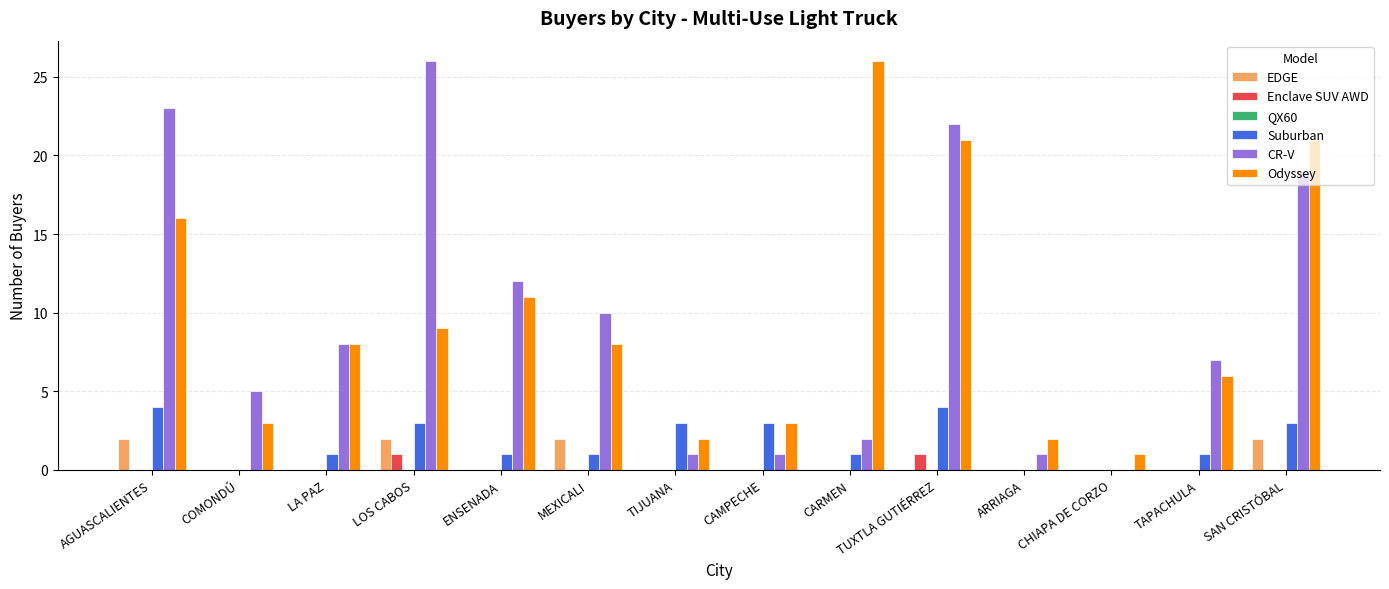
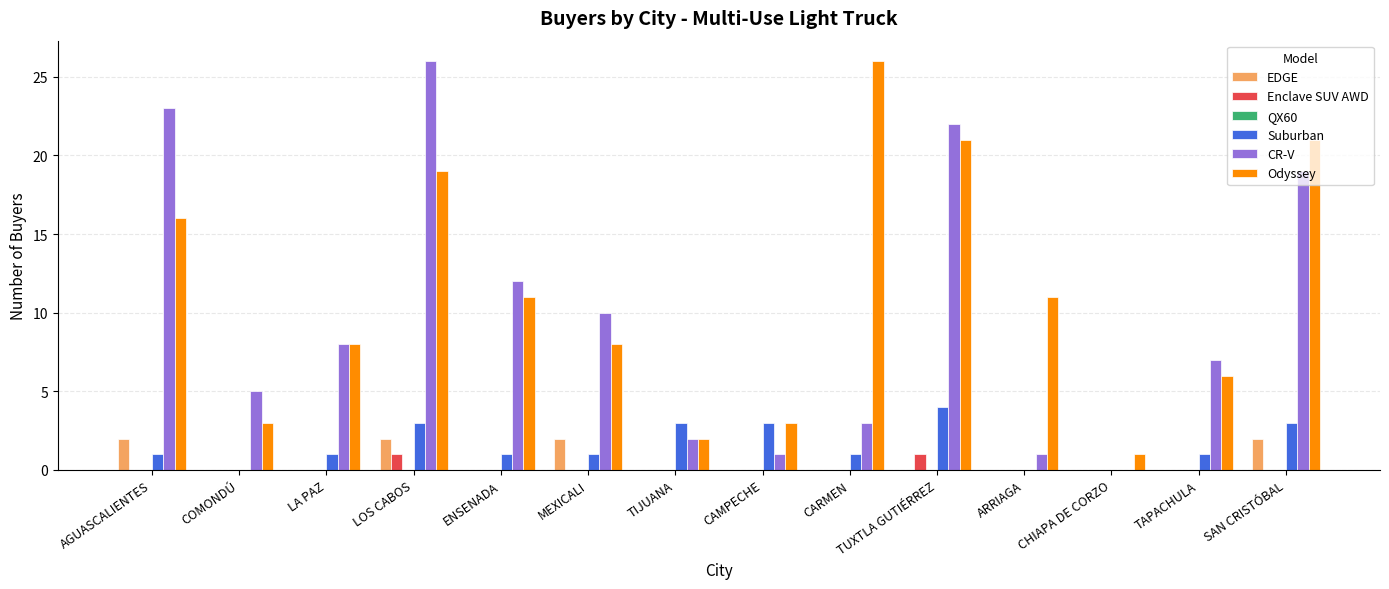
  {
    "EDGE": {
      "AGUASCALIENTES": 2,
      "COMONDÚ": 0,
      "LA PAZ": 0,
      "LOS CABOS": 2,
      "ENSENADA": 0,
      "MEXICALI": 2,
      "TIJUANA": 0,
      "CAMPECHE": 0,
      "CARMEN": 0,
      "TUXTLA GUTIÉRREZ": 0,
      "ARRIAGA": 0,
      "CHIAPA DE CORZO": 0,
      "TAPACHULA": 0,
      "SAN CRISTÓBAL": 2
    },
    "Enclave SUV AWD": {
      "AGUASCALIENTES": 0,
      "COMONDÚ": 0,
      "LA PAZ": 0,
      "LOS CABOS": 1,
      "ENSENADA": 0,
      "MEXICALI": 0,
      "TIJUANA": 0,
      "CAMPECHE": 0,
      "CARMEN": 0,
      "TUXTLA GUTIÉRREZ": 1,
      "ARRIAGA": 0,
      "CHIAPA DE CORZO": 0,
      "TAPACHULA": 0,
      "SAN CRISTÓBAL": 0
    },
    "QX60": {
      "AGUASCALIENTES": 0,
      "COMONDÚ": 0,
      "LA PAZ": 0,
      "LOS CABOS": 0,
      "ENSENADA": 0,
      "MEXICALI": 0,
      "TIJUANA": 0,
      "CAMPECHE": 0,
      "CARMEN": 0,
      "TUXTLA GUTIÉRREZ": 0,
      "ARRIAGA": 0,
      "CHIAPA DE CORZO": 0,
      "TAPACHULA": 0,
      "SAN CRISTÓBAL": 0
    },
    "Suburban": {
-     "AGUASCALIENTES": 4,
+     "AGUASCALIENTES": 1,
      "COMONDÚ": 0,
      "LA PAZ": 1,
      "LOS CABOS": 3,
      "ENSENADA": 1,
      "MEXICALI": 1,
      "TIJUANA": 3,
      "CAMPECHE": 3,
      "CARMEN": 1,
      "TUXTLA GUTIÉRREZ": 4,
      "ARRIAGA": 0,
      "CHIAPA DE CORZO": 0,
      "TAPACHULA": 1,
      "SAN CRISTÓBAL": 3
    },
    "CR-V": {
      "AGUASCALIENTES": 23,
      "COMONDÚ": 5,
      "LA PAZ": 8,
      "LOS CABOS": 26,
      "ENSENADA": 12,
      "MEXICALI": 10,
-     "TIJUANA": 1,
+     "TIJUANA": 2,
      "CAMPECHE": 1,
-     "CARMEN": 2,
+     "CARMEN": 3,
      "TUXTLA GUTIÉRREZ": 22,
      "ARRIAGA": 1,
      "CHIAPA DE CORZO": 0,
      "TAPACHULA": 7
    },
    "Odyssey": {
      "AGUASCALIENTES": 16,
      "COMONDÚ": 3,
      "LA PAZ": 8,
-     "LOS CABOS": 9,
+     "LOS CABOS": 19,
      "ENSENADA": 11,
      "MEXICALI": 8,
      "TIJUANA": 2,
      "CAMPECHE": 3,
      "CARMEN": 26,
      "TUXTLA GUTIÉRREZ": 21,
-     "ARRIAGA": 2,
+     "ARRIAGA": 11,
      "CHIAPA DE CORZO": 1,
      "TAPACHULA": 6
    }
  }
